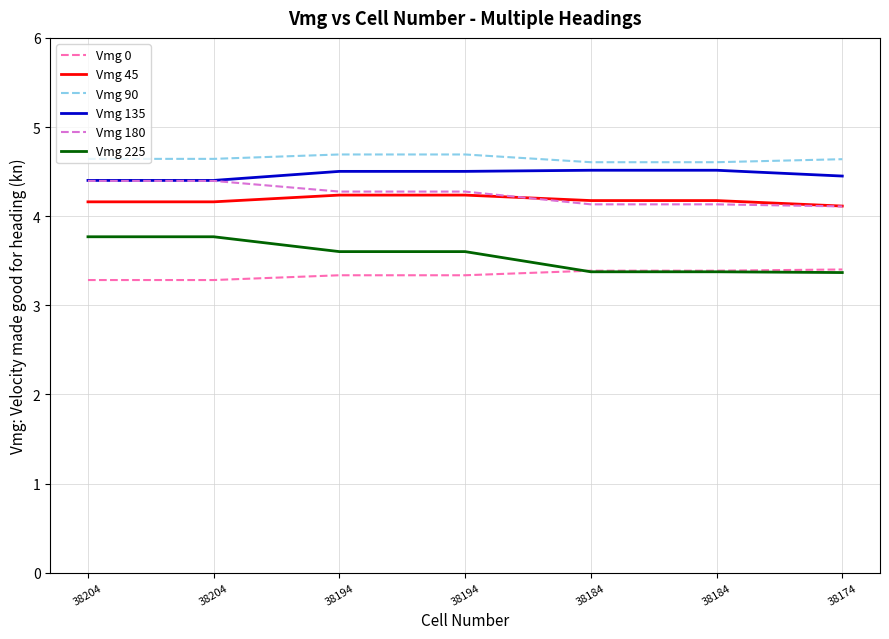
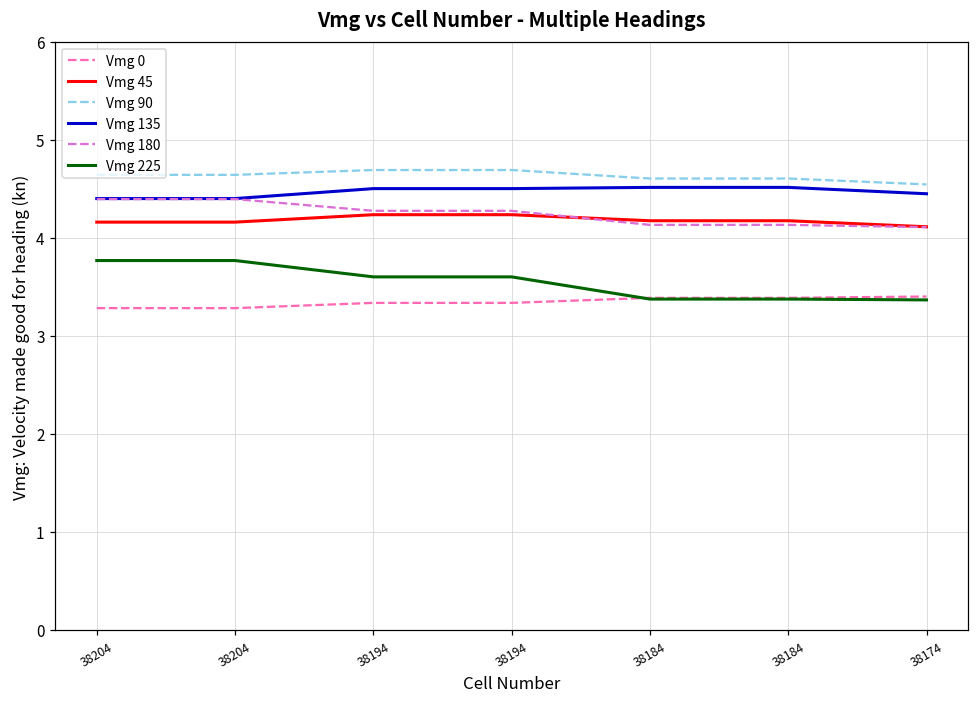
  {
    "Vmg 90": {
-     "38174": 4.6
+     "38174": 4.5
    },
    "Vmg 135": {
      "38174": 4.4
    },
    "Vmg 225": {
      "38174": 3.4
    }
  }
